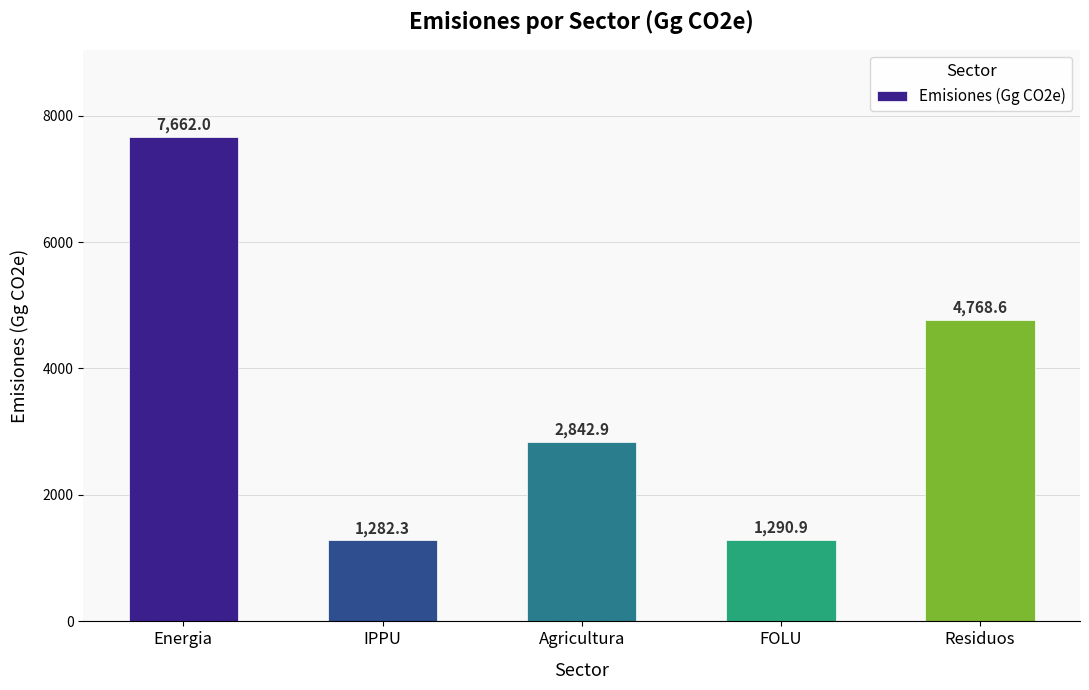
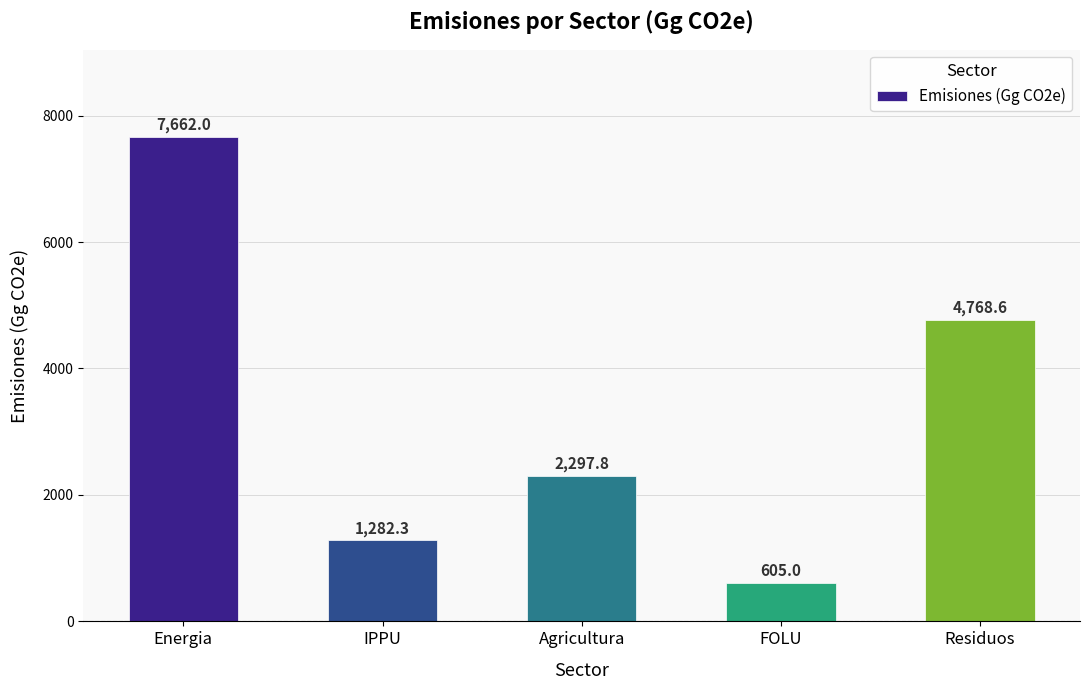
  {
    "Energia": "7,662.0",
    "IPPU": "1,282.3",
-   "Agricultura": "2,842.9",
-   "FOLU": "1,290.9",
+   "Agricultura": "2,297.8",
+   "FOLU": "605.0",
    "Residuos": "4,768.6"
  }
